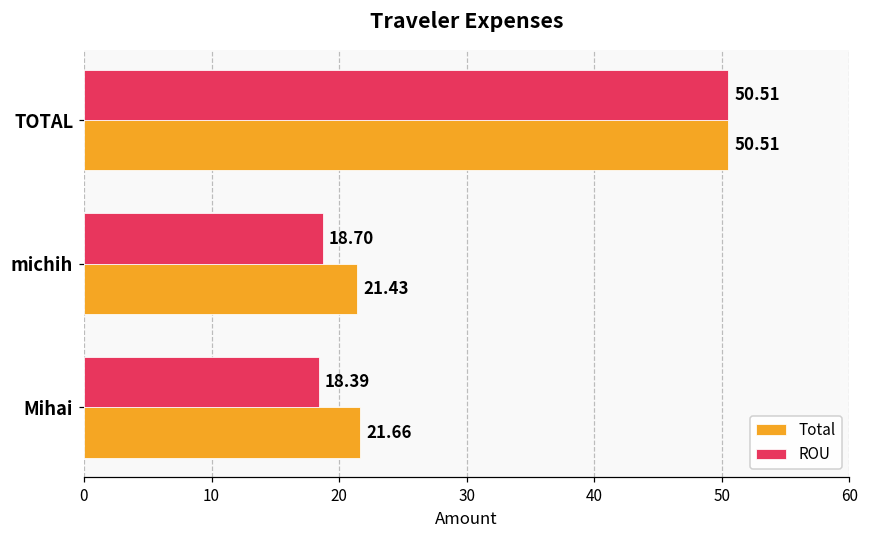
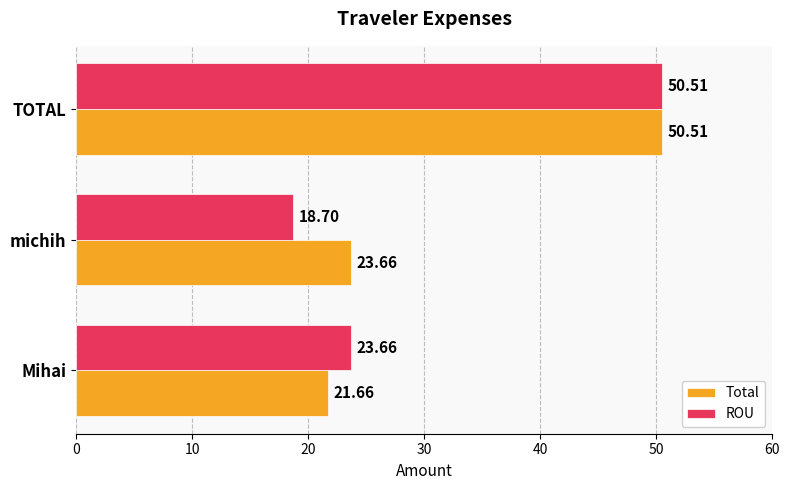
  {
    "Total": {
      "TOTAL": 50.51,
-     "michih": 21.43,
+     "michih": 23.66,
      "Mihai": 21.66
    },
    "ROU": {
      "TOTAL": 50.51,
      "michih": 18.70,
-     "Mihai": 18.39
+     "Mihai": 23.66
    }
  }
